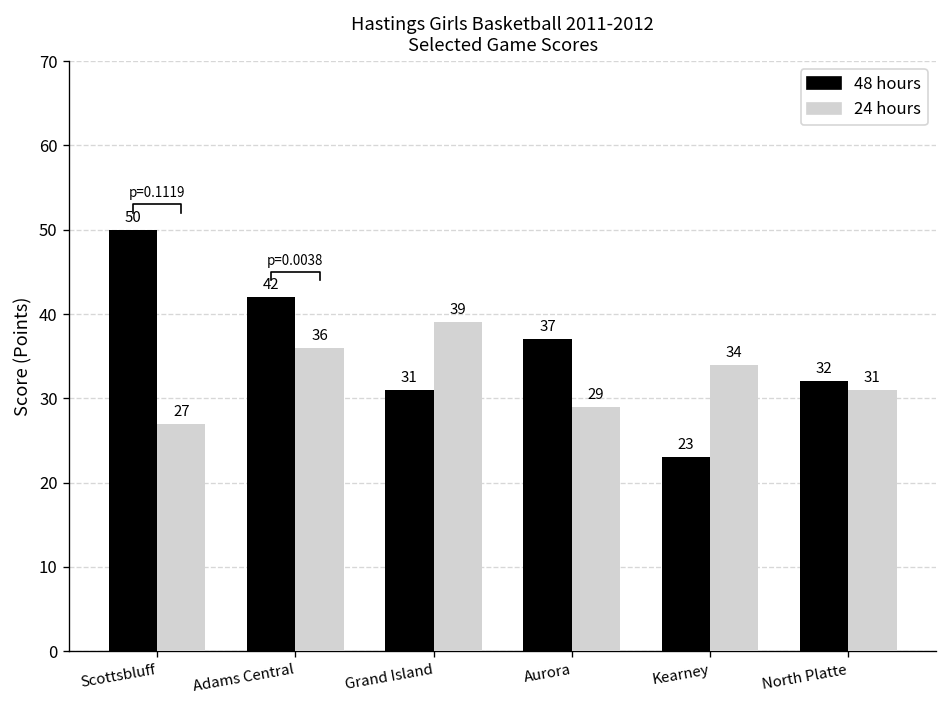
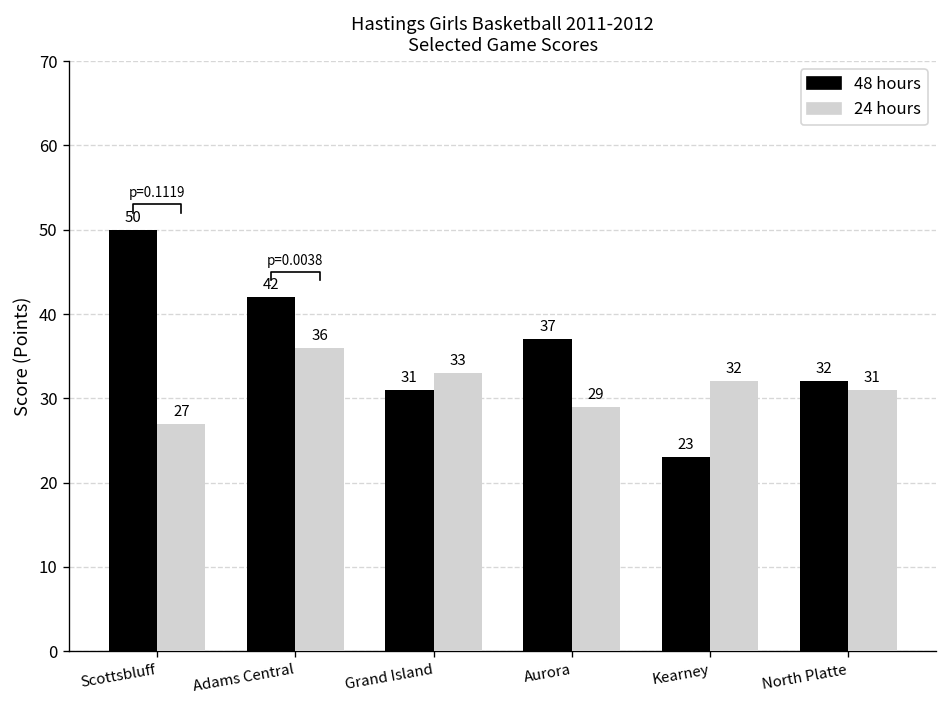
  {
    "24 hours": {
      "Scottsbluff": 27,
      "Adams Central": 36,
-     "Grand Island": 39,
+     "Grand Island": 33,
      "Aurora": 29,
-     "Kearney": 34,
+     "Kearney": 32,
      "North Platte": 31
    }
  }
